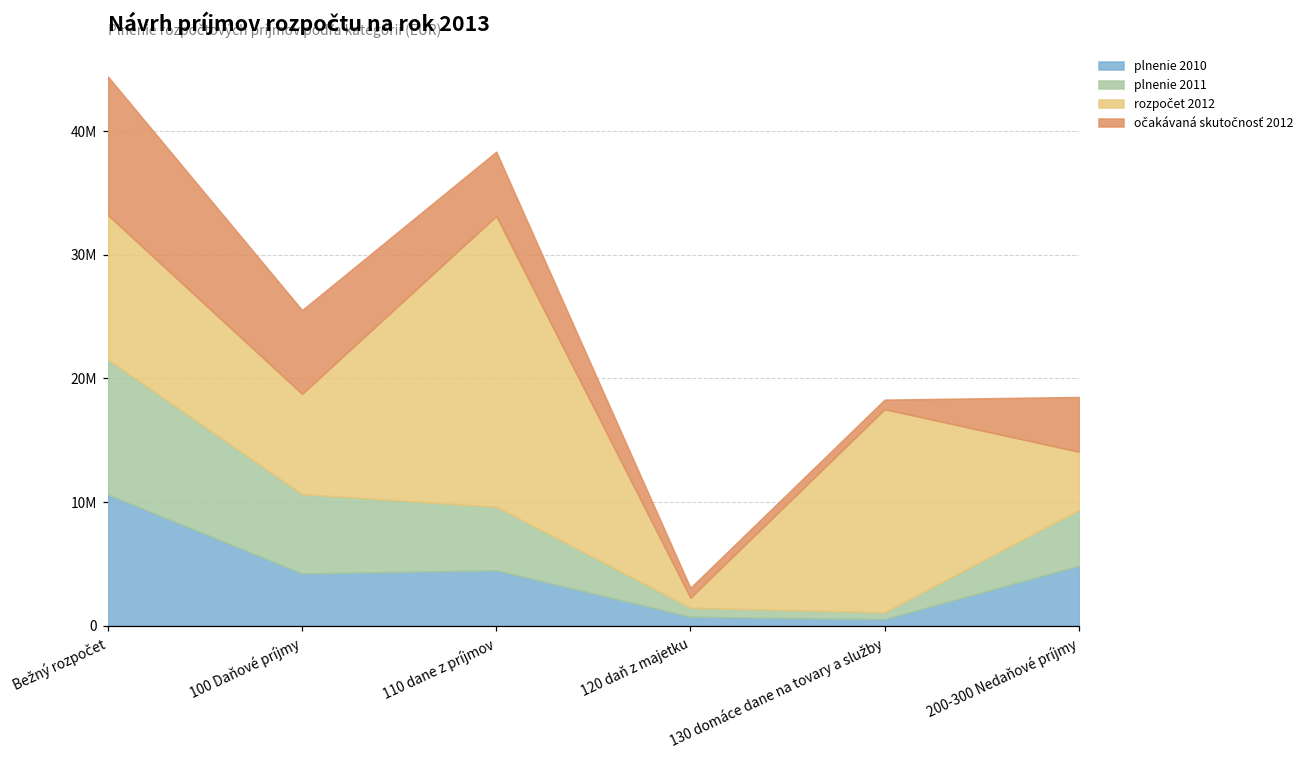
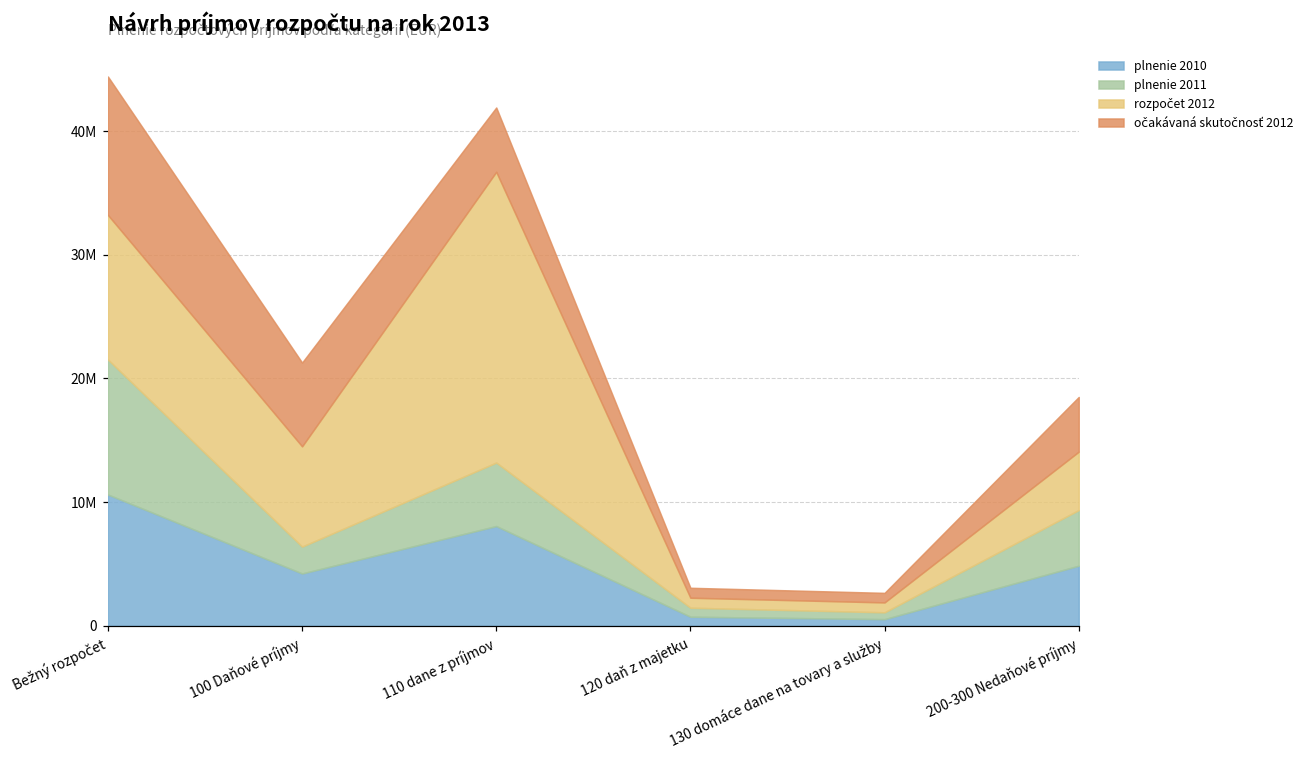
  {
    "plnenie 2010": {
      "Bežný rozpočet": 10600000,
      "100 Daňové príjmy": 4200000,
-     "110 dane z príjmov": 4500000,
+     "110 dane z príjmov": 8100000,
      "120 daň z majetku": 700000,
      "130 domáce dane na tovary a služby": 500000,
      "200-300 Nedaňové príjmy": 4900000
    },
    "plnenie 2011": {
      "Bežný rozpočet": 10900000,
-     "100 Daňové príjmy": 6400000,
+     "100 Daňové príjmy": 2200000,
      "110 dane z príjmov": 5100000,
      "120 daň z majetku": 700000,
      "130 domáce dane na tovary a služby": 600000,
      "200-300 Nedaňové príjmy": 4500000
    },
    "rozpočet 2012": {
      "Bežný rozpočet": 11700000,
      "100 Daňové príjmy": 8100000,
      "110 dane z príjmov": 23500000,
      "120 daň z majetku": 800000,
-     "130 domáce dane na tovary a služby": 16400000,
+     "130 domáce dane na tovary a služby": 800000,
      "200-300 Nedaňové príjmy": 4700000
    },
    "očakávaná skutočnosť 2012": {
      "Bežný rozpočet": 11200000,
      "100 Daňové príjmy": 6800000,
      "110 dane z príjmov": 5200000,
      "120 daň z majetku": 800000,
      "130 domáce dane na tovary a služby": 800000,
      "200-300 Nedaňové príjmy": 4400000
    }
  }
